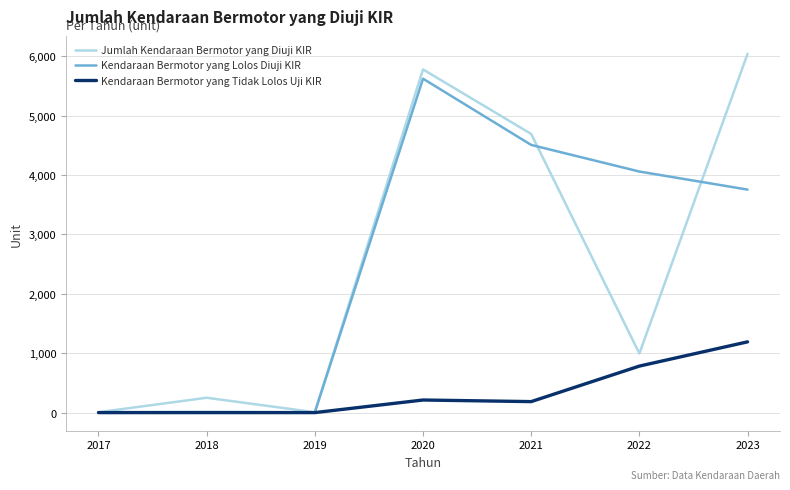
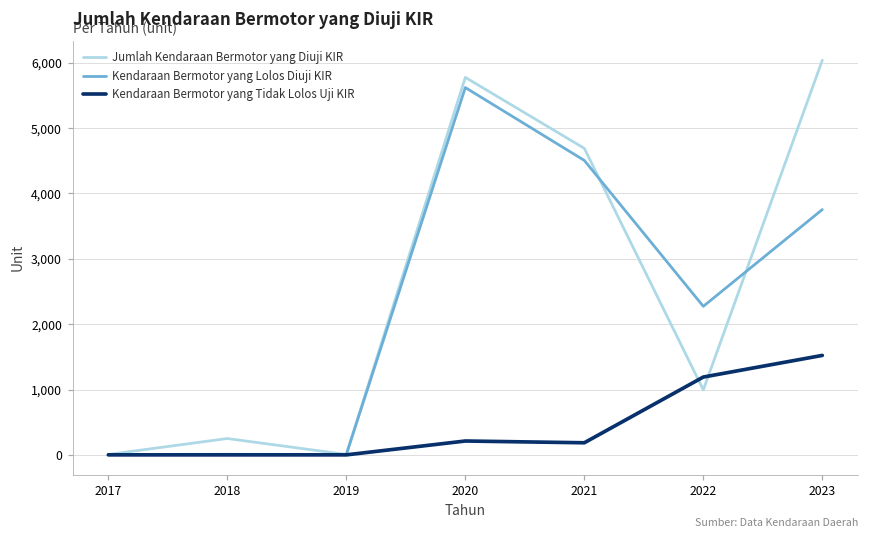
  {
    "Jumlah Kendaraan Bermotor yang Diuji KIR": {
      "2018": "300",
      "2020": "5,800",
      "2021": "4,700",
      "2022": "1,000",
      "2023": "6,000"
    },
    "Kendaraan Bermotor yang Lolos Diuji KIR": {
      "2020": "5,600",
      "2021": "4,500",
-     "2022": "4,100",
+     "2022": "2,300",
      "2023": "3,800"
    },
    "Kendaraan Bermotor yang Tidak Lolos Uji KIR": {
      "2020": "200",
      "2021": "200",
-     "2022": "800",
-     "2023": "1,200"
+     "2022": "1,200",
+     "2023": "1,500"
    }
  }
